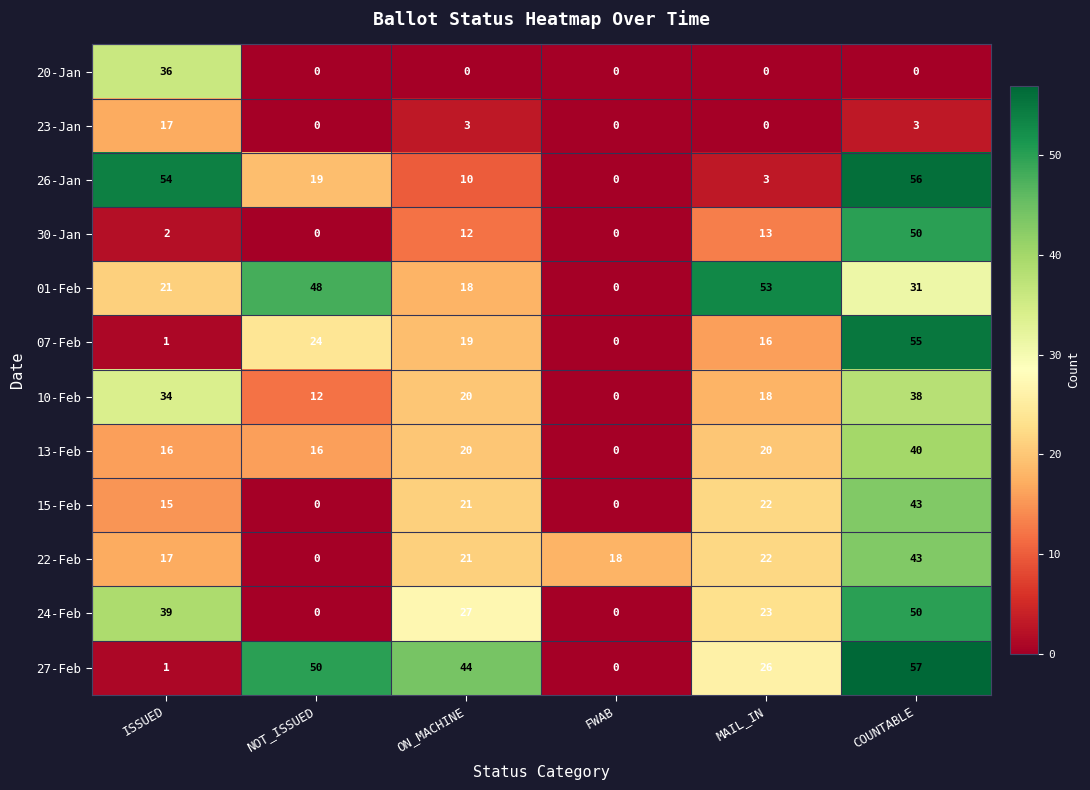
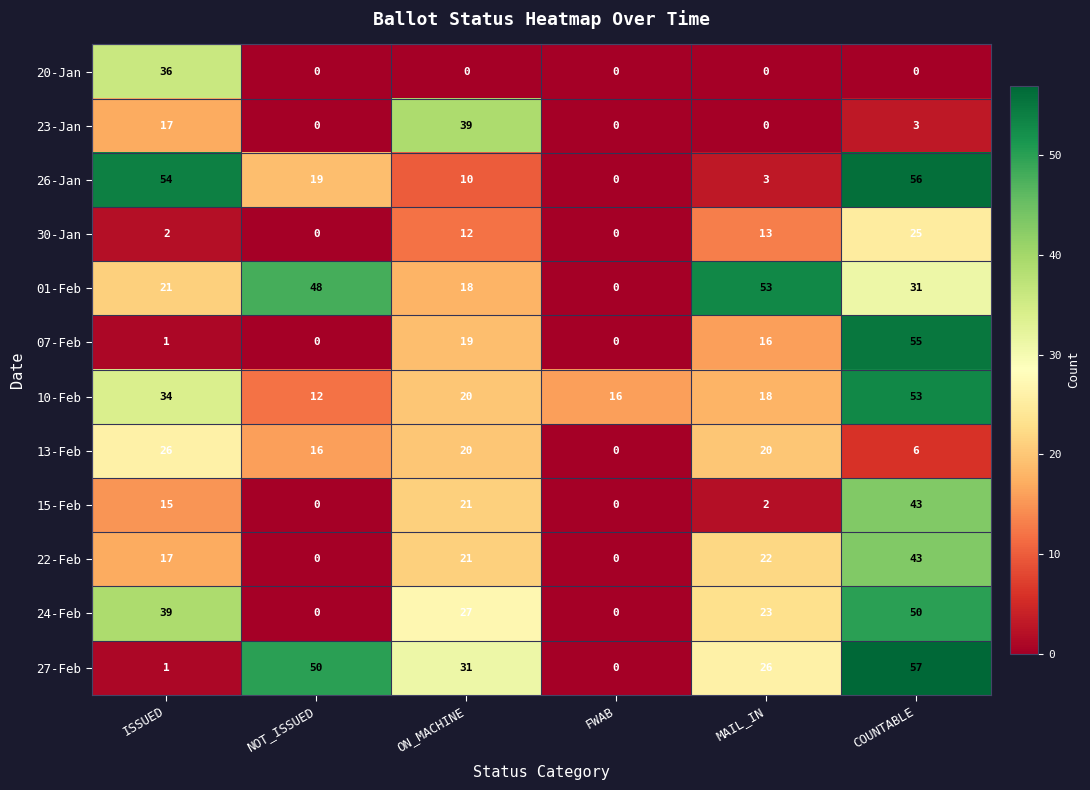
  {
    "20-Jan": {
      "ISSUED": 36,
      "NOT_ISSUED": 0,
      "ON_MACHINE": 0,
      "FWAB": 0,
      "MAIL_IN": 0,
      "COUNTABLE": 0
    },
    "23-Jan": {
      "ISSUED": 17,
      "NOT_ISSUED": 0,
-     "ON_MACHINE": 3,
+     "ON_MACHINE": 39,
      "FWAB": 0,
      "MAIL_IN": 0,
      "COUNTABLE": 3
    },
    "26-Jan": {
      "ISSUED": 54,
      "NOT_ISSUED": 19,
      "ON_MACHINE": 10,
      "FWAB": 0,
      "MAIL_IN": 3,
      "COUNTABLE": 56
    },
    "30-Jan": {
      "ISSUED": 2,
      "NOT_ISSUED": 0,
      "ON_MACHINE": 12,
      "FWAB": 0,
      "MAIL_IN": 13,
-     "COUNTABLE": 50
+     "COUNTABLE": 25
    },
    "01-Feb": {
      "ISSUED": 21,
      "NOT_ISSUED": 48,
      "ON_MACHINE": 18,
      "FWAB": 0,
      "MAIL_IN": 53,
      "COUNTABLE": 31
    },
    "07-Feb": {
      "ISSUED": 1,
-     "NOT_ISSUED": 24,
+     "NOT_ISSUED": 0,
      "ON_MACHINE": 19,
      "FWAB": 0,
      "MAIL_IN": 16,
      "COUNTABLE": 55
    },
    "10-Feb": {
      "ISSUED": 34,
      "NOT_ISSUED": 12,
      "ON_MACHINE": 20,
-     "FWAB": 0,
+     "FWAB": 16,
      "MAIL_IN": 18,
-     "COUNTABLE": 38
+     "COUNTABLE": 53
    },
    "13-Feb": {
-     "ISSUED": 16,
+     "ISSUED": 26,
      "NOT_ISSUED": 16,
      "ON_MACHINE": 20,
      "FWAB": 0,
      "MAIL_IN": 20,
-     "COUNTABLE": 40
+     "COUNTABLE": 6
    },
    "15-Feb": {
      "ISSUED": 15,
      "NOT_ISSUED": 0,
      "ON_MACHINE": 21,
      "FWAB": 0,
-     "MAIL_IN": 22,
+     "MAIL_IN": 2,
      "COUNTABLE": 43
    },
    "22-Feb": {
      "ISSUED": 17,
      "NOT_ISSUED": 0,
      "ON_MACHINE": 21,
-     "FWAB": 18,
+     "FWAB": 0,
      "MAIL_IN": 22,
      "COUNTABLE": 43
    },
    "24-Feb": {
      "ISSUED": 39,
      "NOT_ISSUED": 0,
      "ON_MACHINE": 27,
      "FWAB": 0,
      "MAIL_IN": 23,
      "COUNTABLE": 50
    },
    "27-Feb": {
      "ISSUED": 1,
      "NOT_ISSUED": 50,
-     "ON_MACHINE": 44,
+     "ON_MACHINE": 31,
      "FWAB": 0,
      "MAIL_IN": 26,
      "COUNTABLE": 57
    }
  }
